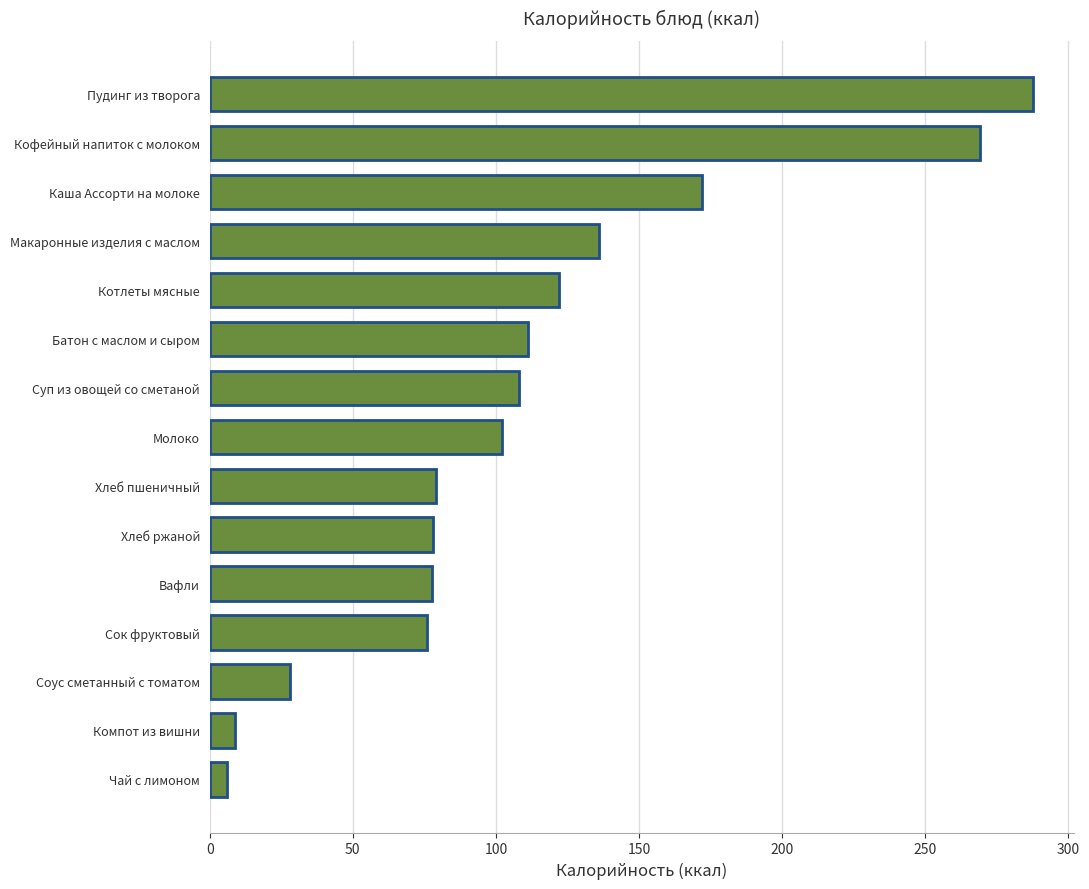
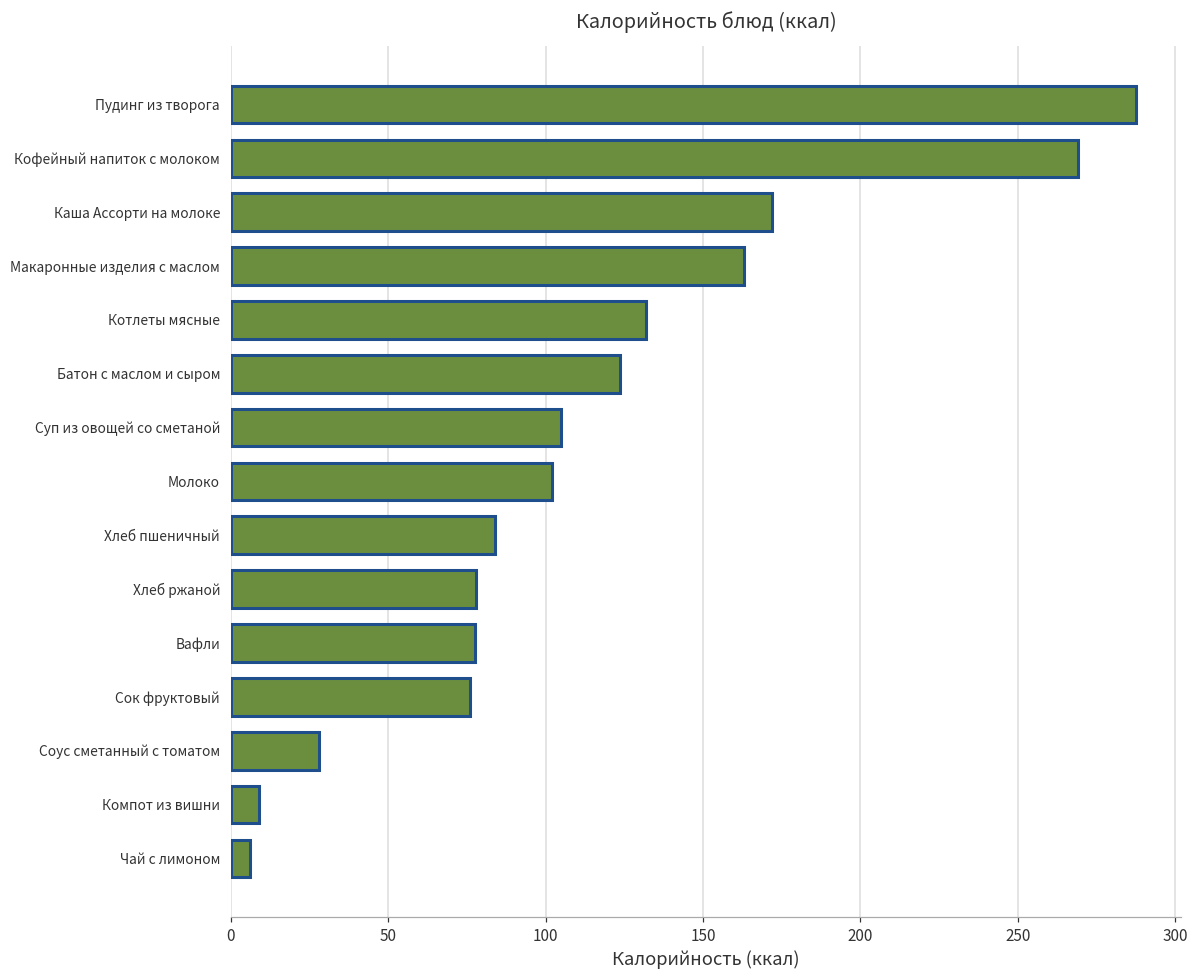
  {
    "Пудинг из творога": 288,
    "Кофейный напиток с молоком": 269,
    "Каша Ассорти на молоке": 172,
-   "Макаронные изделия с маслом": 136,
-   "Котлеты мясные": 122,
-   "Батон с маслом и сыром": 111,
-   "Суп из овощей со сметаной": 108,
+   "Макаронные изделия с маслом": 163,
+   "Котлеты мясные": 132,
+   "Батон с маслом и сыром": 124,
+   "Суп из овощей со сметаной": 105,
    "Молоко": 102,
-   "Хлеб пшеничный": 79,
+   "Хлеб пшеничный": 84,
    "Хлеб ржаной": 78,
    "Вафли": 78,
    "Сок фруктовый": 76,
    "Соус сметанный с томатом": 28,
    "Компот из вишни": 9,
    "Чай с лимоном": 6
  }
